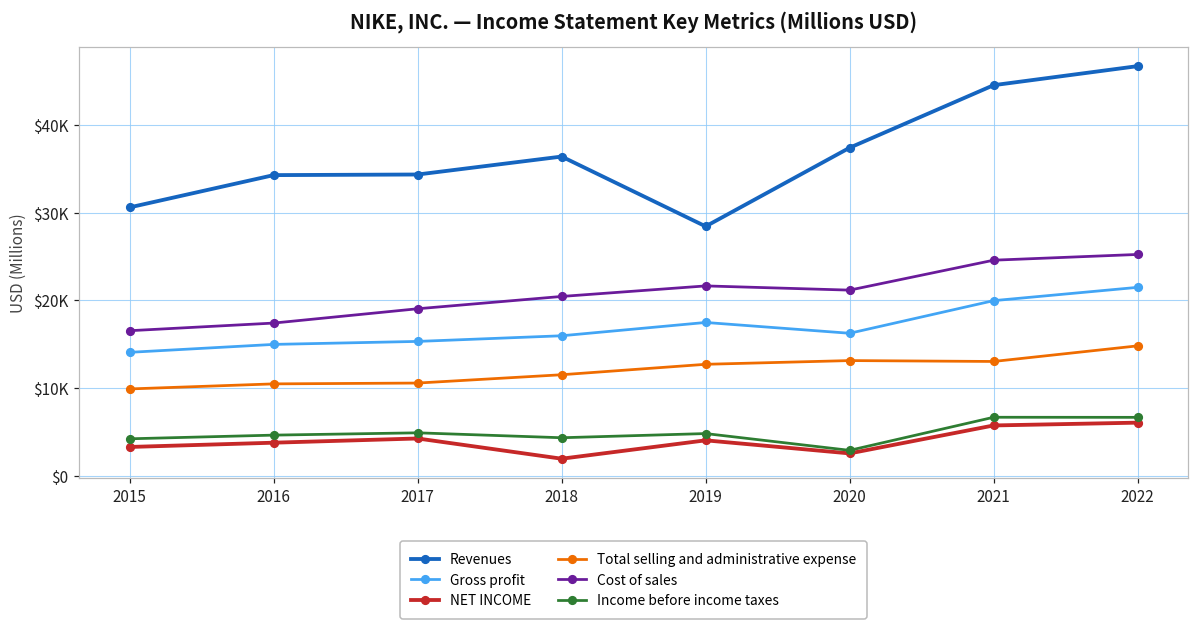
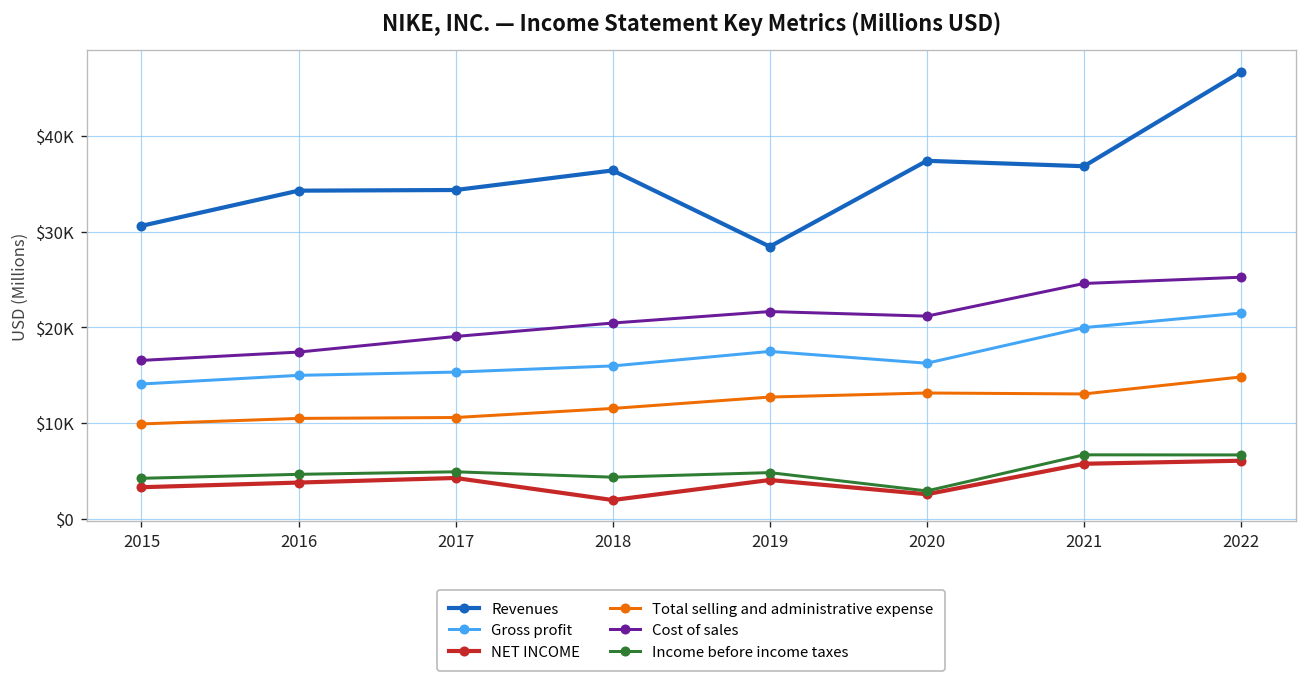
  {
    "Revenues": {
      "2015": "$31000",
      "2016": "$34000",
      "2017": "$34000",
      "2018": "$36000",
      "2019": "$28000",
      "2020": "$37000",
-     "2021": "$45000",
+     "2021": "$37000",
      "2022": "$47000"
    },
    "Gross profit": {
      "2015": "$14000",
      "2016": "$15000",
      "2017": "$15000",
      "2018": "$16000",
      "2019": "$17000",
      "2020": "$16000",
      "2021": "$20000",
      "2022": "$21000"
    },
    "NET INCOME": {
      "2015": "$3000",
      "2016": "$4000",
      "2017": "$4000",
      "2018": "$2000",
      "2019": "$4000",
      "2020": "$3000",
      "2021": "$6000",
      "2022": "$6000"
    },
    "Total selling and administrative expense": {
      "2015": "$10000",
      "2016": "$10000",
      "2017": "$11000",
      "2018": "$12000",
      "2019": "$13000",
      "2020": "$13000",
      "2021": "$13000",
      "2022": "$15000"
    },
    "Cost of sales": {
      "2015": "$17000",
      "2016": "$17000",
      "2017": "$19000",
      "2018": "$20000",
      "2019": "$22000",
      "2020": "$21000",
      "2021": "$25000",
      "2022": "$25000"
    },
    "Income before income taxes": {
      "2015": "$4000",
      "2016": "$5000",
      "2017": "$5000",
      "2018": "$4000",
      "2019": "$5000",
      "2020": "$3000",
      "2021": "$7000",
      "2022": "$7000"
    }
  }
